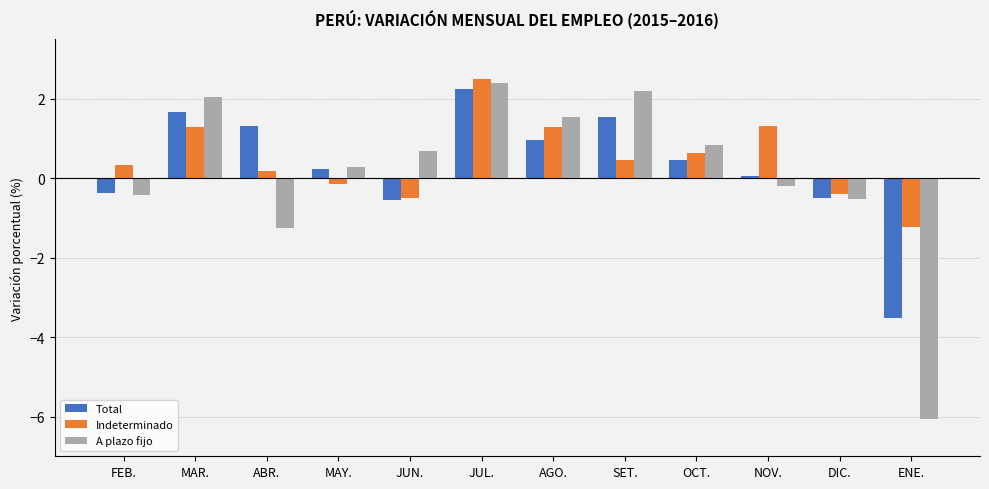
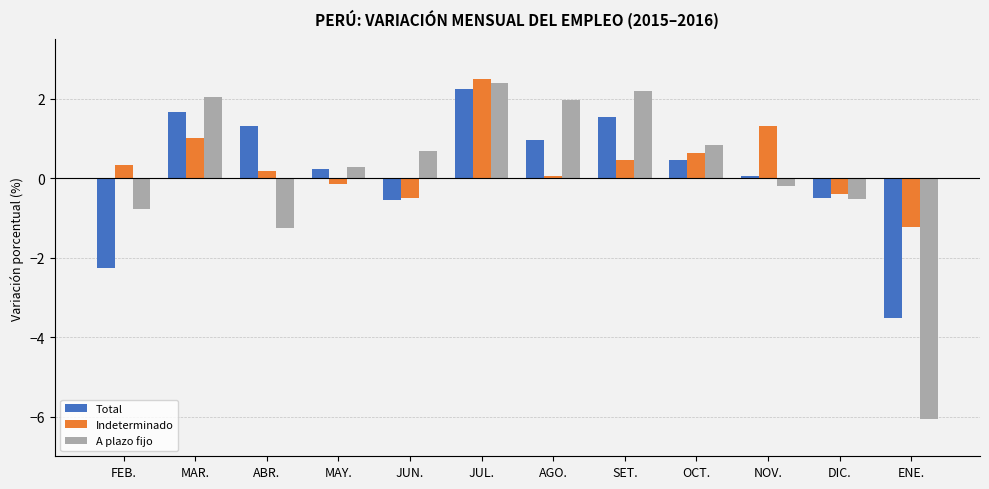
  {
    "Total": {
-     "FEB.": -0.4,
+     "FEB.": -2.3,
      "MAR.": 1.7,
      "ABR.": 1.3,
      "MAY.": 0.2,
      "JUN.": -0.6,
      "JUL.": 2.3,
      "AGO.": 1.0,
      "SET.": 1.5,
      "OCT.": 0.5,
      "DIC.": -0.5,
      "ENE.": -3.5
    },
    "Indeterminado": {
      "FEB.": 0.3,
-     "MAR.": 1.3,
+     "MAR.": 1.0,
      "ABR.": 0.2,
      "MAY.": -0.1,
      "JUN.": -0.5,
      "JUL.": 2.5,
-     "AGO.": 1.3,
+     "AGO.": 0.1,
      "SET.": 0.5,
      "OCT.": 0.6,
      "NOV.": 1.3,
      "DIC.": -0.4,
      "ENE.": -1.2
    },
    "A plazo fijo": {
-     "FEB.": -0.4,
+     "FEB.": -0.8,
      "MAR.": 2.0,
      "ABR.": -1.2,
      "MAY.": 0.3,
      "JUN.": 0.7,
      "JUL.": 2.4,
-     "AGO.": 1.5,
+     "AGO.": 2.0,
      "SET.": 2.2,
      "OCT.": 0.8,
      "NOV.": -0.2,
      "DIC.": -0.5,
      "ENE.": -6.1
    }
  }
